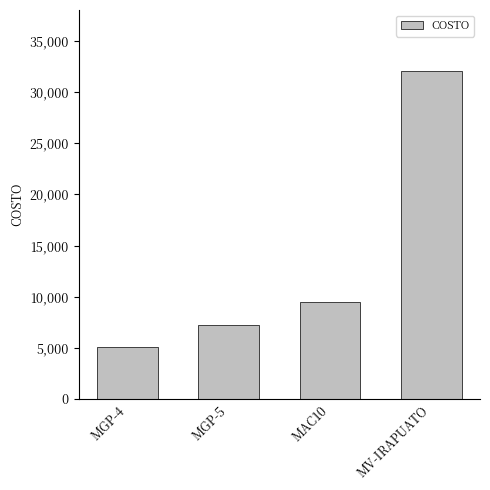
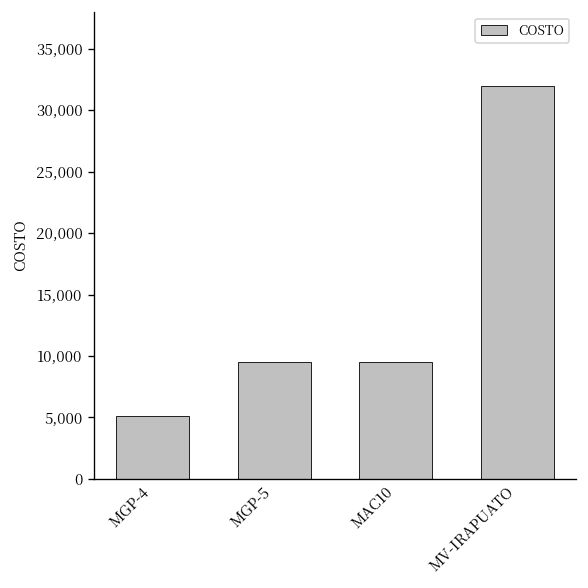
  {
    "MGP-4": "5,100",
-   "MGP-5": "7,300",
+   "MGP-5": "9,500",
    "MAC10": "9,500",
    "MV-IRAPUATO": "32,000"
  }
